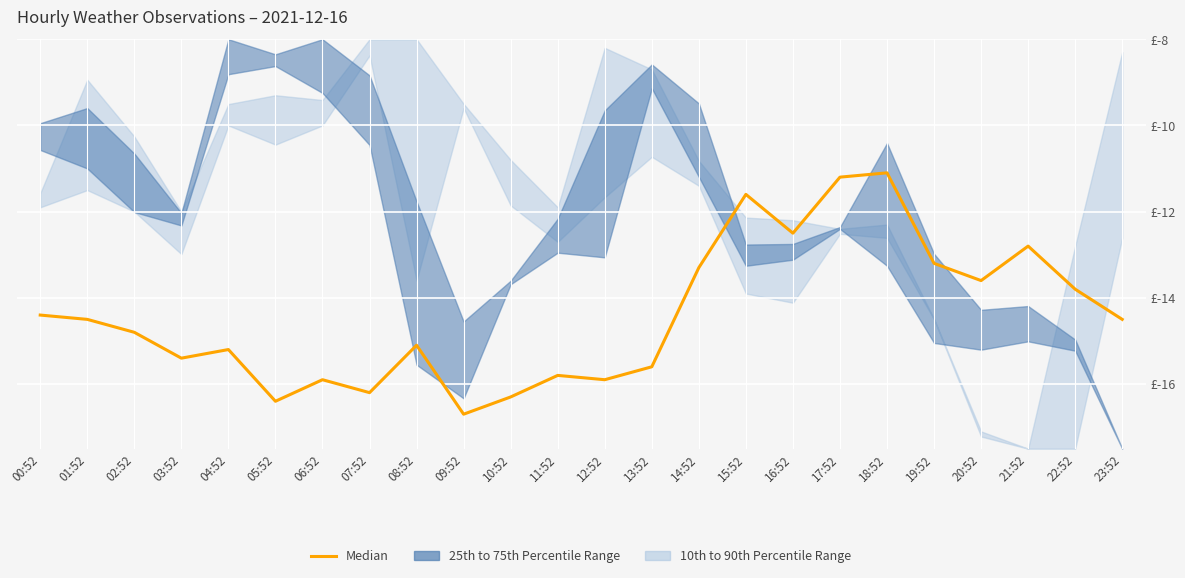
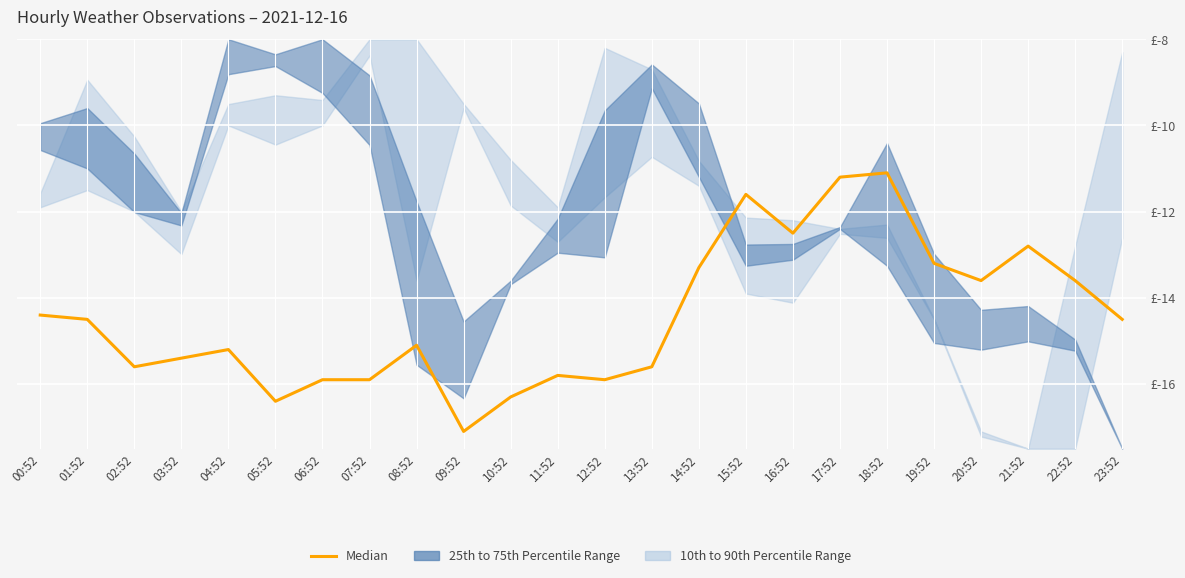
  {
    "Median": {
      "00:52": "£-14.4",
      "01:52": "£-14.5",
-     "02:52": "£-14.8",
+     "02:52": "£-15.6",
      "03:52": "£-15.4",
      "04:52": "£-15.2",
      "05:52": "£-16.4",
      "06:52": "£-15.9",
-     "07:52": "£-16.2",
+     "07:52": "£-15.9",
      "08:52": "£-15.1",
-     "09:52": "£-16.7",
+     "09:52": "£-17.1",
      "10:52": "£-16.3",
      "11:52": "£-15.8",
      "12:52": "£-15.9",
      "13:52": "£-15.6",
      "14:52": "£-13.3",
      "15:52": "£-11.6",
      "16:52": "£-12.5",
      "17:52": "£-11.2",
      "18:52": "£-11.1",
      "19:52": "£-13.2",
      "20:52": "£-13.6",
      "21:52": "£-12.8",
-     "22:52": "£-13.8",
+     "22:52": "£-13.6",
      "23:52": "£-14.5"
    },
    "10th to 90th Percentile Range": {
      "21:52": "£0.0"
    },
    "25th to 75th Percentile Range": {
      "23:52": "£0.0"
    }
  }
